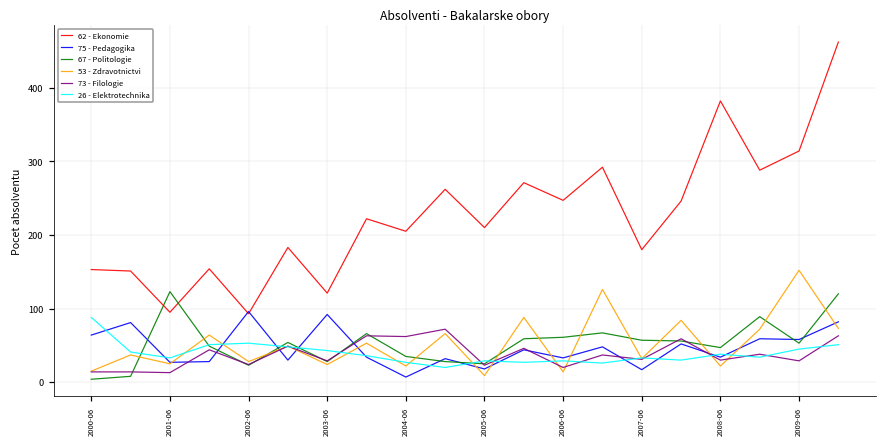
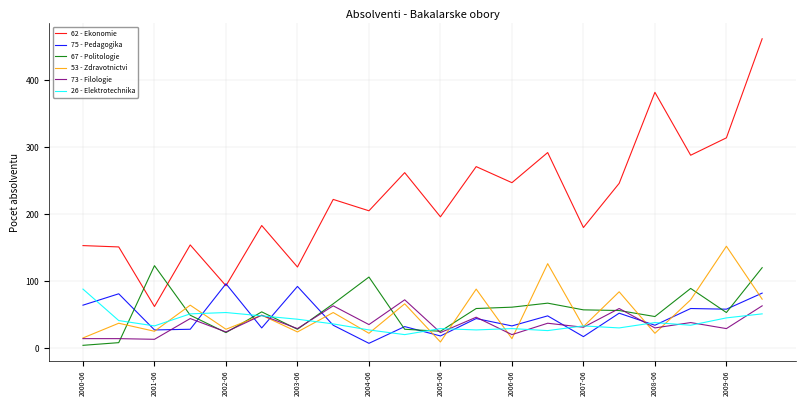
  {
    "62 - Ekonomie": {
      "2000-06": 150,
-     "2001-06": 100,
+     "2001-06": 60,
      "2003-06": 120,
      "2004-06": 210,
-     "2005-06": 210,
+     "2005-06": 200,
      "2006-06": 250,
      "2007-06": 180,
      "2008-06": 380,
      "2009-06": 310
    },
    "75 - Pedagogika": {
      "2000-06": 60,
      "2003-06": 90,
      "2004-06": 10,
      "2005-06": 20,
      "2006-06": 30,
      "2007-06": 20,
      "2008-06": 30,
      "2009-06": 60
    },
    "67 - Politologie": {
      "2000-06": 0,
      "2001-06": 120,
-     "2004-06": 40,
+     "2004-06": 110,
      "2006-06": 60,
      "2007-06": 60,
      "2008-06": 50,
      "2009-06": 50
    },
    "53 - Zdravotnictvi": {
      "2002-06": 30,
      "2003-06": 20,
      "2004-06": 20,
      "2005-06": 10,
      "2006-06": 10,
      "2008-06": 20,
      "2009-06": 150
    },
    "73 - Filologie": {
      "2001-06": 10,
-     "2004-06": 60,
+     "2004-06": 40,
      "2006-06": 20,
      "2008-06": 30,
      "2009-06": 30
    },
    "26 - Elektrotechnika": {
      "2000-06": 90,
      "2001-06": 30,
      "2002-06": 50,
      "2003-06": 40,
      "2004-06": 30,
      "2005-06": 30,
      "2006-06": 30,
      "2008-06": 40,
      "2009-06": 50
    }
  }
